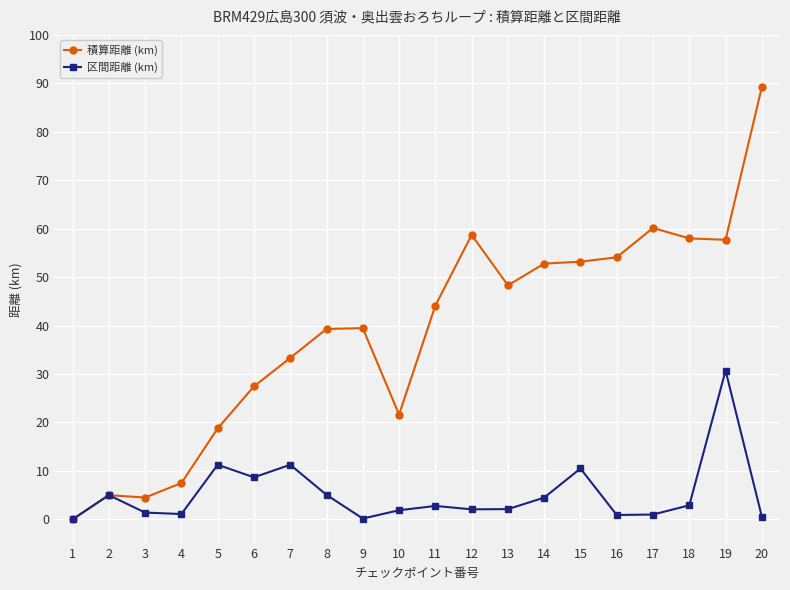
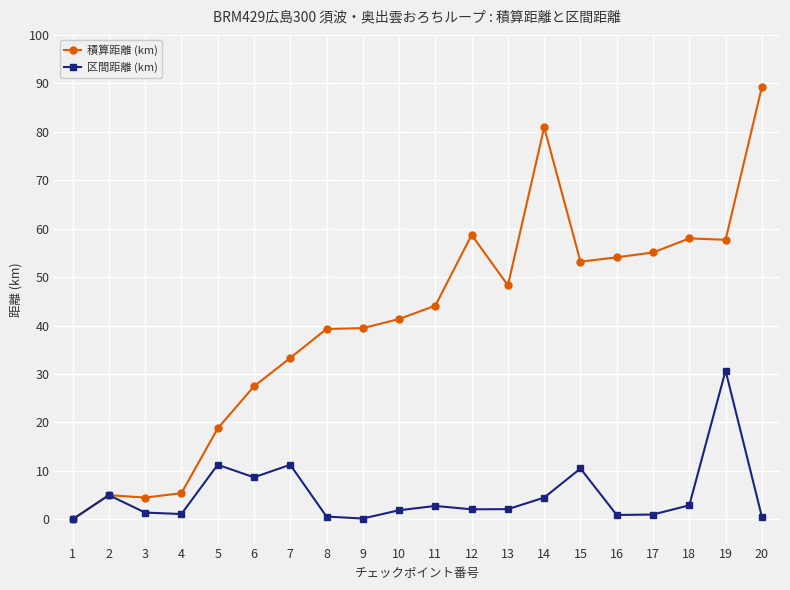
  {
    "積算距離 (km)": {
      "3": 5,
-     "4": 8,
+     "4": 5,
      "5": 19,
      "6": 27,
      "7": 33,
      "8": 39,
      "9": 39,
-     "10": 22,
+     "10": 41,
      "11": 44,
      "12": 59,
      "13": 48,
-     "14": 53,
+     "14": 81,
      "15": 53,
      "16": 54,
-     "17": 60,
+     "17": 55,
      "18": 58,
      "19": 58,
      "20": 89
    },
    "区間距離 (km)": {
      "3": 1,
      "4": 1,
      "5": 11,
      "6": 9,
      "7": 11,
-     "8": 5,
+     "8": 1,
      "9": 0,
      "10": 2,
      "11": 3,
      "12": 2,
      "13": 2,
      "14": 4,
      "15": 11,
      "16": 1,
      "17": 1,
      "18": 3,
      "19": 31,
      "20": 1
    }
  }
